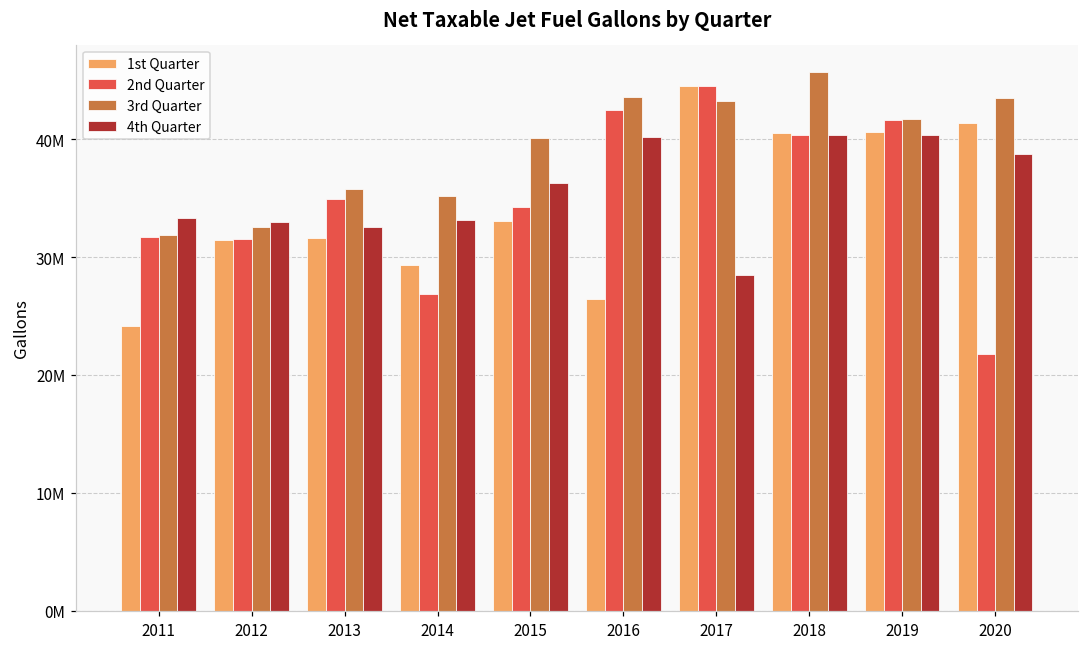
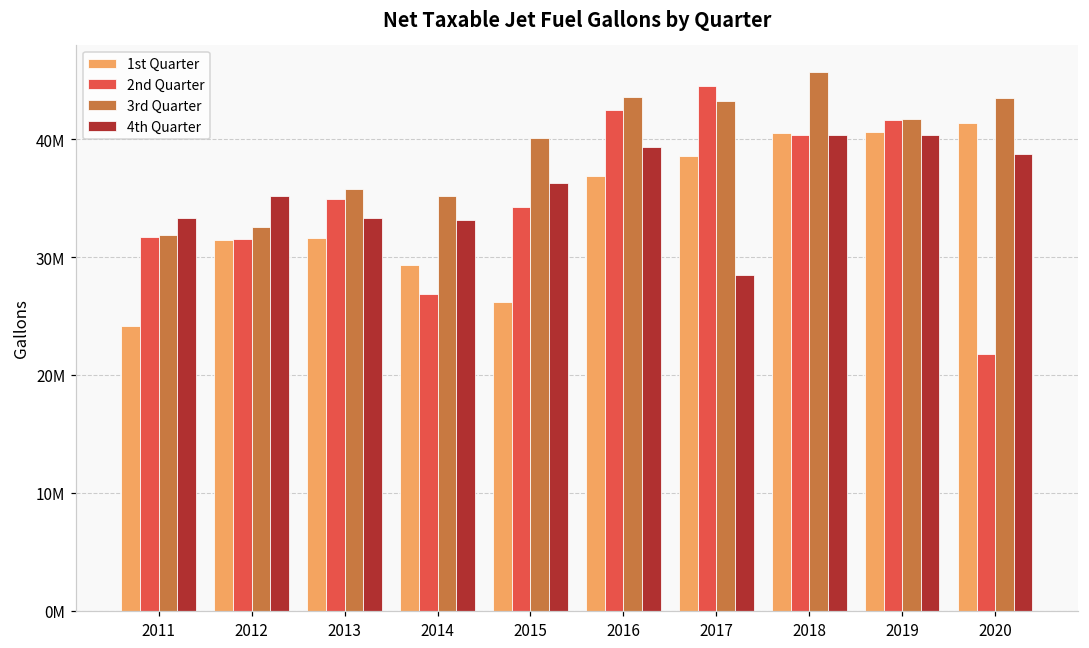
  {
    "1st Quarter": {
      "2011": 24200000,
      "2012": 31400000,
      "2013": 31600000,
      "2014": 29300000,
-     "2015": 33100000,
-     "2016": 26400000,
-     "2017": 44500000,
+     "2015": 26200000,
+     "2016": 36900000,
+     "2017": 38600000,
      "2018": 40500000,
      "2019": 40600000,
      "2020": 41400000
    },
    "4th Quarter": {
      "2011": 33300000,
-     "2012": 33000000,
-     "2013": 32500000,
+     "2012": 35200000,
+     "2013": 33300000,
      "2014": 33100000,
      "2015": 36300000,
-     "2016": 40200000,
+     "2016": 39300000,
      "2017": 28500000,
      "2018": 40400000,
      "2019": 40300000,
      "2020": 38700000
    }
  }
